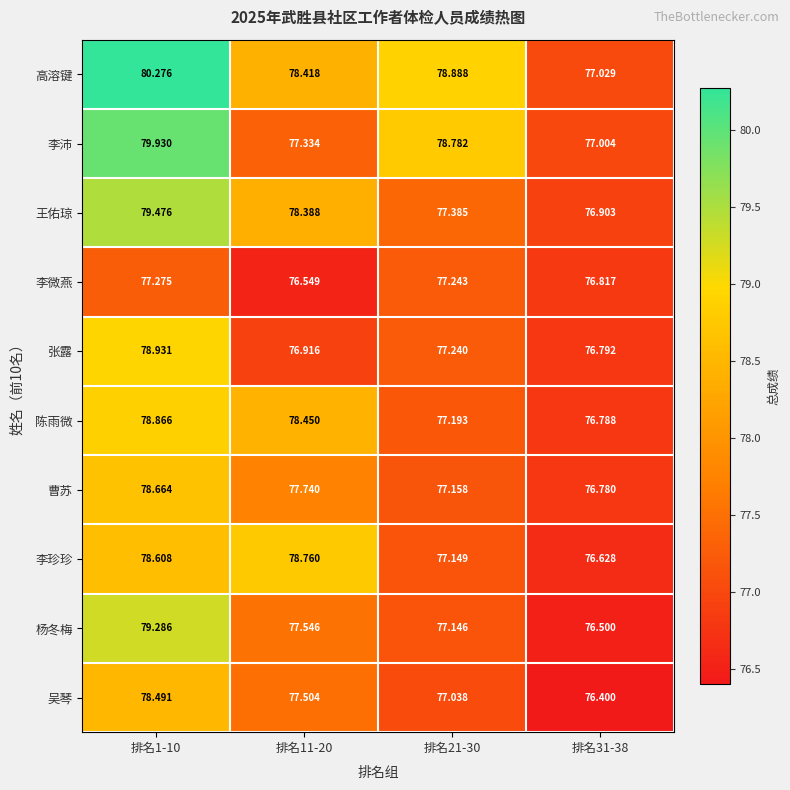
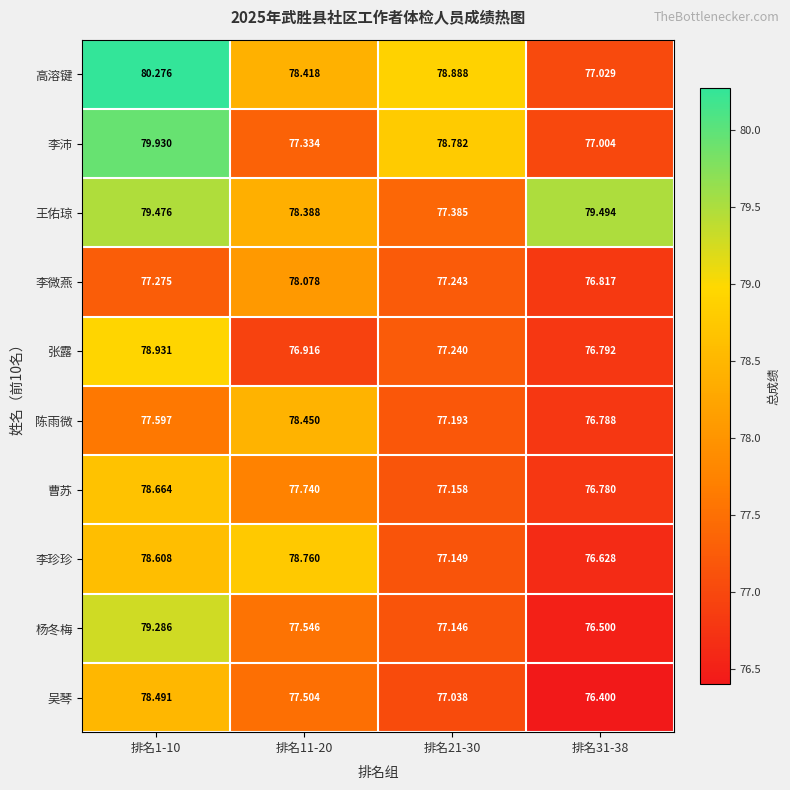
  {
    "高溶键": {
      "排名1-10": 80.276,
      "排名11-20": 78.418,
      "排名21-30": 78.888,
      "排名31-38": 77.029
    },
    "李沛": {
      "排名1-10": 79.930,
      "排名11-20": 77.334,
      "排名21-30": 78.782,
      "排名31-38": 77.004
    },
    "王佑琼": {
      "排名1-10": 79.476,
      "排名11-20": 78.388,
      "排名21-30": 77.385,
-     "排名31-38": 76.903
+     "排名31-38": 79.494
    },
    "李微燕": {
      "排名1-10": 77.275,
-     "排名11-20": 76.549,
+     "排名11-20": 78.078,
      "排名21-30": 77.243,
      "排名31-38": 76.817
    },
    "张露": {
      "排名1-10": 78.931,
      "排名11-20": 76.916,
      "排名21-30": 77.240,
      "排名31-38": 76.792
    },
    "陈雨微": {
-     "排名1-10": 78.866,
+     "排名1-10": 77.597,
      "排名11-20": 78.450,
      "排名21-30": 77.193,
      "排名31-38": 76.788
    },
    "曹苏": {
      "排名1-10": 78.664,
      "排名11-20": 77.740,
      "排名21-30": 77.158,
      "排名31-38": 76.780
    },
    "李珍珍": {
      "排名1-10": 78.608,
      "排名11-20": 78.760,
      "排名21-30": 77.149,
      "排名31-38": 76.628
    },
    "杨冬梅": {
      "排名1-10": 79.286,
      "排名11-20": 77.546,
      "排名21-30": 77.146,
      "排名31-38": 76.500
    },
    "吴琴": {
      "排名1-10": 78.491,
      "排名11-20": 77.504,
      "排名21-30": 77.038,
      "排名31-38": 76.400
    }
  }
